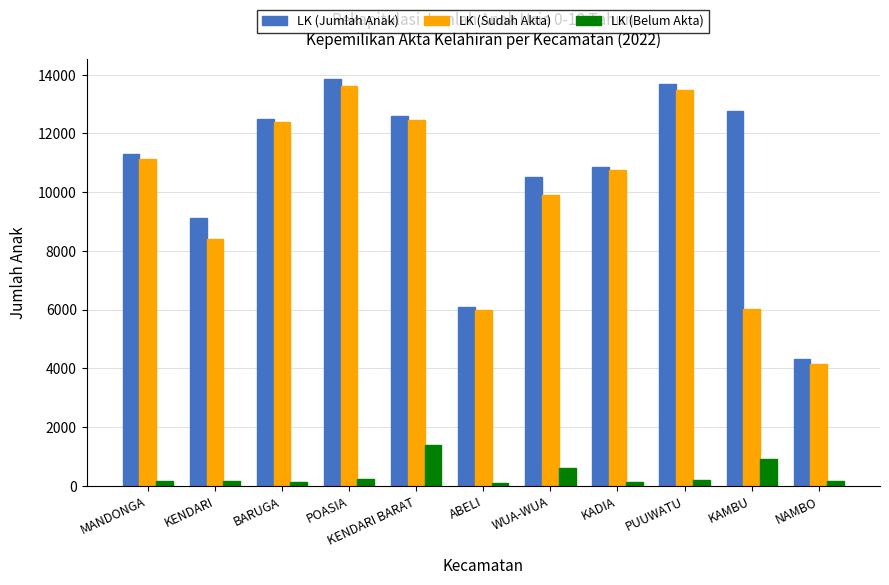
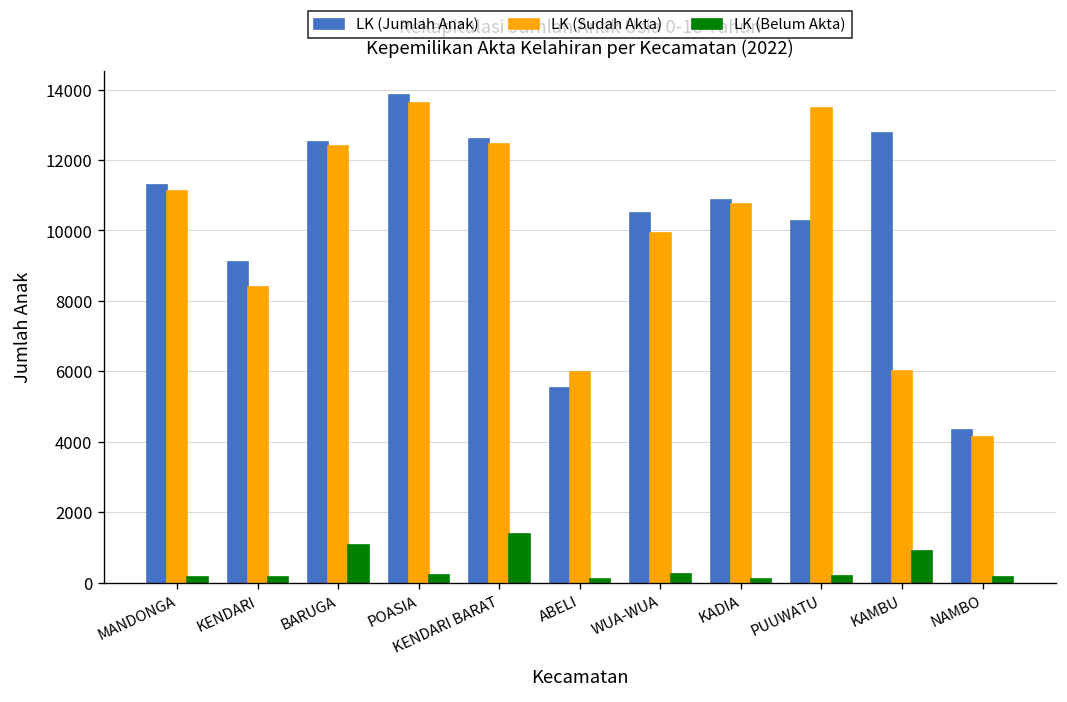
  {
    "LK (Jumlah Anak)": {
      "MANDONGA": 11300,
      "KENDARI": 9100,
      "BARUGA": 12500,
      "POASIA": 13800,
      "KENDARI BARAT": 12600,
-     "ABELI": 6100,
+     "ABELI": 5500,
      "WUA-WUA": 10500,
      "KADIA": 10900,
-     "PUUWATU": 13700,
+     "PUUWATU": 10300,
      "KAMBU": 12800,
      "NAMBO": 4300
    },
    "LK (Sudah Akta)": {
      "MANDONGA": 11100,
      "KENDARI": 8400,
      "BARUGA": 12400,
      "POASIA": 13600,
      "KENDARI BARAT": 12400,
      "ABELI": 6000,
      "WUA-WUA": 9900,
      "KADIA": 10700,
      "PUUWATU": 13500,
      "KAMBU": 6000,
      "NAMBO": 4200
    },
    "LK (Belum Akta)": {
      "MANDONGA": 200,
      "KENDARI": 200,
-     "BARUGA": 100,
+     "BARUGA": 1100,
      "POASIA": 200,
      "KENDARI BARAT": 1400,
      "ABELI": 100,
-     "WUA-WUA": 600,
+     "WUA-WUA": 200,
      "KADIA": 100,
      "PUUWATU": 200,
      "KAMBU": 900,
      "NAMBO": 200
    }
  }
